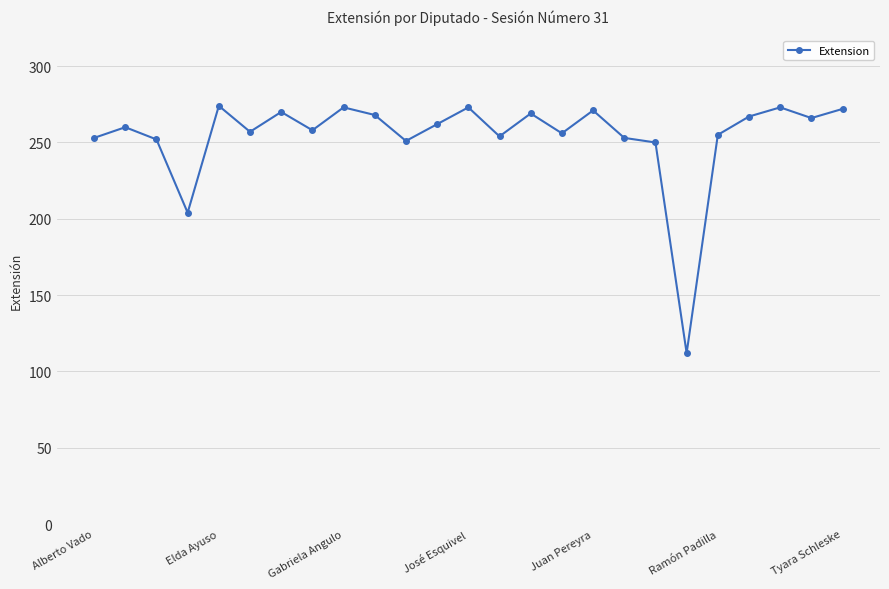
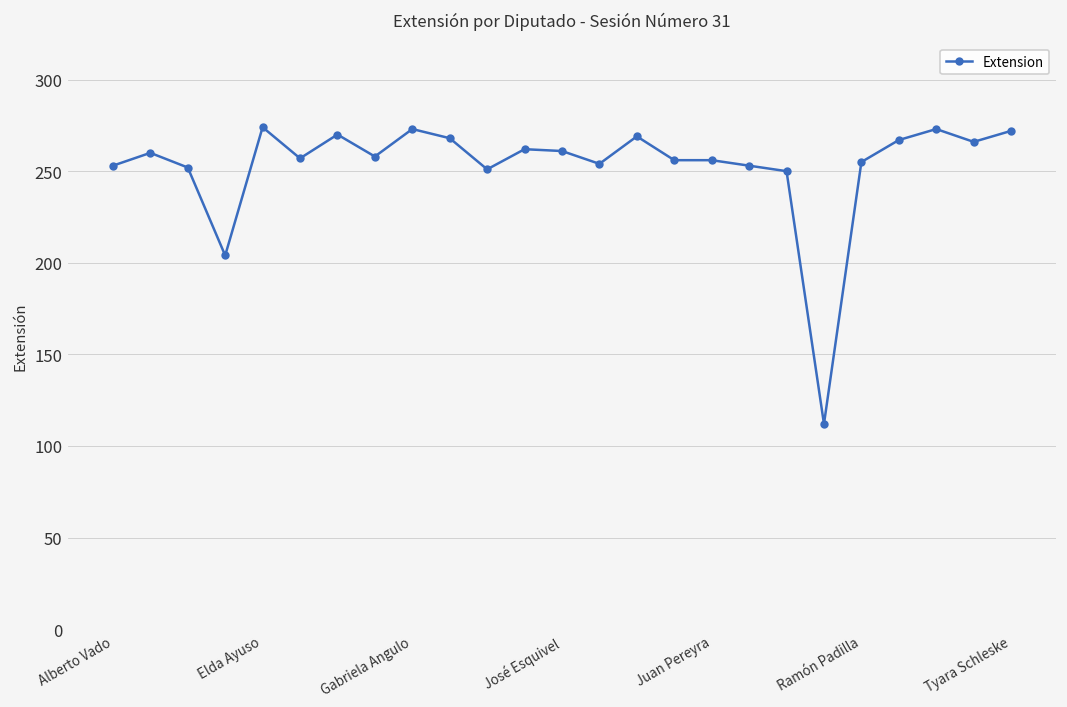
  {
    "Alberto Vado": 253,
    "Elda Ayuso": 274,
    "Gabriela Angulo": 273,
-   "José Esquivel": 273,
-   "Juan Pereyra": 271,
+   "José Esquivel": 261,
+   "Juan Pereyra": 256,
    "Ramón Padilla": 255,
    "Tyara Schleske": 272
  }
